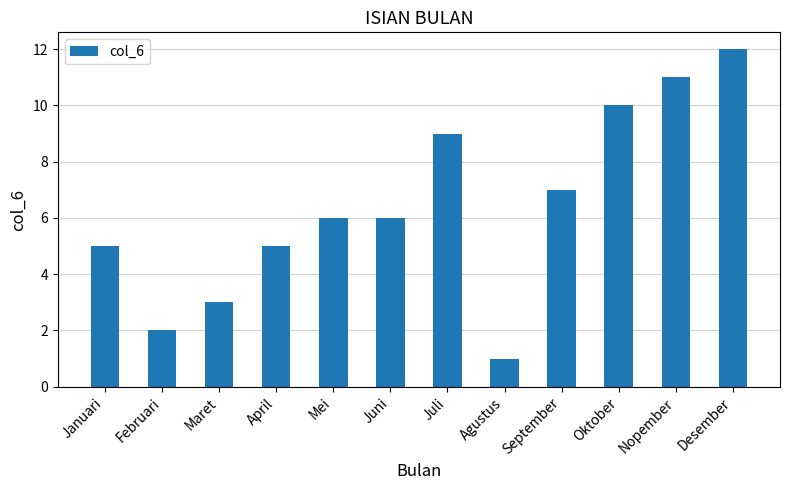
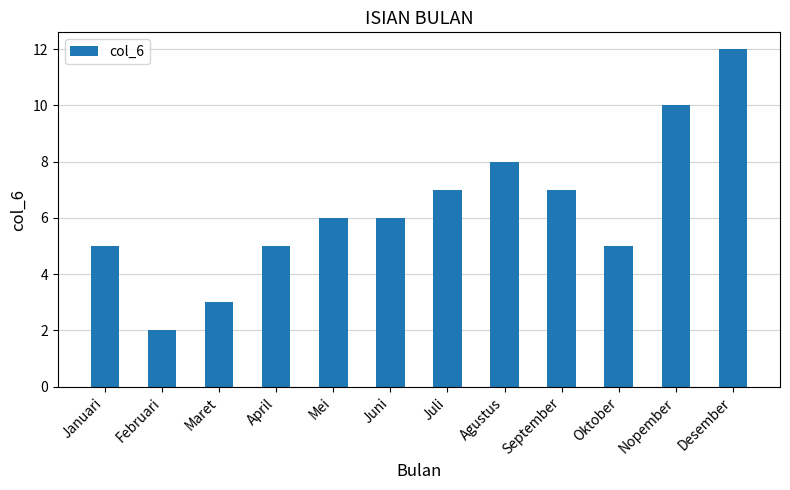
  {
    "Januari": 5,
    "Februari": 2,
    "Maret": 3,
    "April": 5,
    "Mei": 6,
    "Juni": 6,
-   "Juli": 9,
-   "Agustus": 1,
+   "Juli": 7,
+   "Agustus": 8,
    "September": 7,
-   "Oktober": 10,
-   "Nopember": 11,
+   "Oktober": 5,
+   "Nopember": 10,
    "Desember": 12
  }
